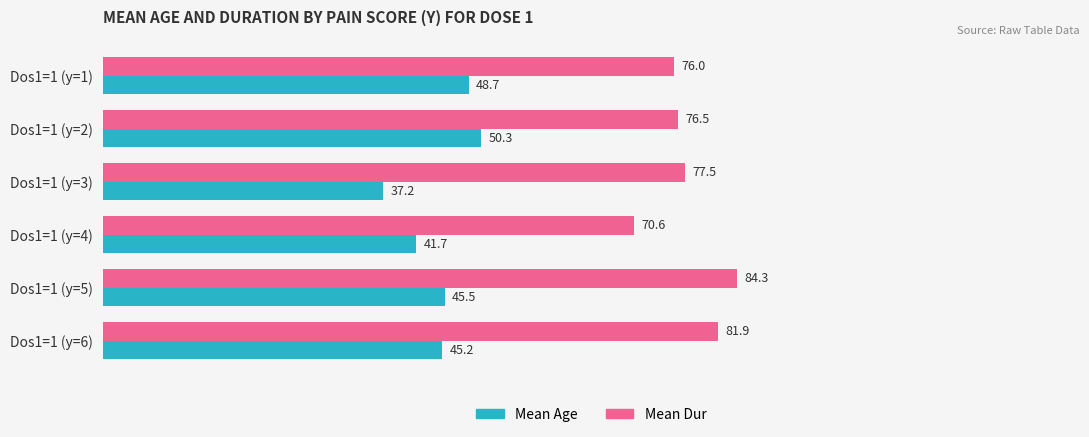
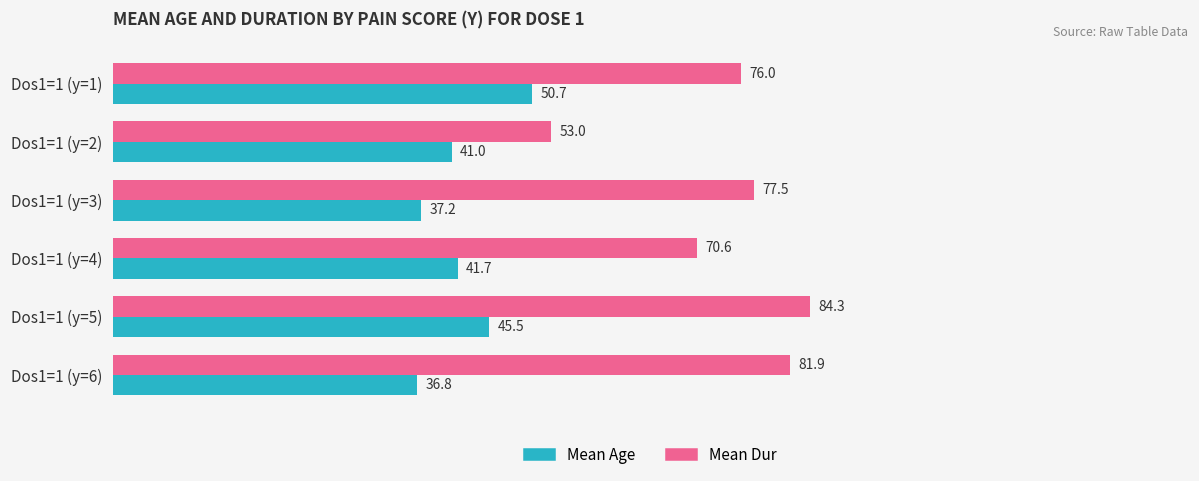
  {
    "Mean Age": {
-     "Dos1=1 (y=1)": 48.7,
-     "Dos1=1 (y=2)": 50.3,
+     "Dos1=1 (y=1)": 50.7,
+     "Dos1=1 (y=2)": 41.0,
      "Dos1=1 (y=3)": 37.2,
      "Dos1=1 (y=4)": 41.7,
      "Dos1=1 (y=5)": 45.5,
-     "Dos1=1 (y=6)": 45.2
+     "Dos1=1 (y=6)": 36.8
    },
    "Mean Dur": {
      "Dos1=1 (y=1)": 76.0,
-     "Dos1=1 (y=2)": 76.5,
+     "Dos1=1 (y=2)": 53.0,
      "Dos1=1 (y=3)": 77.5,
      "Dos1=1 (y=4)": 70.6,
      "Dos1=1 (y=5)": 84.3,
      "Dos1=1 (y=6)": 81.9
    }
  }
